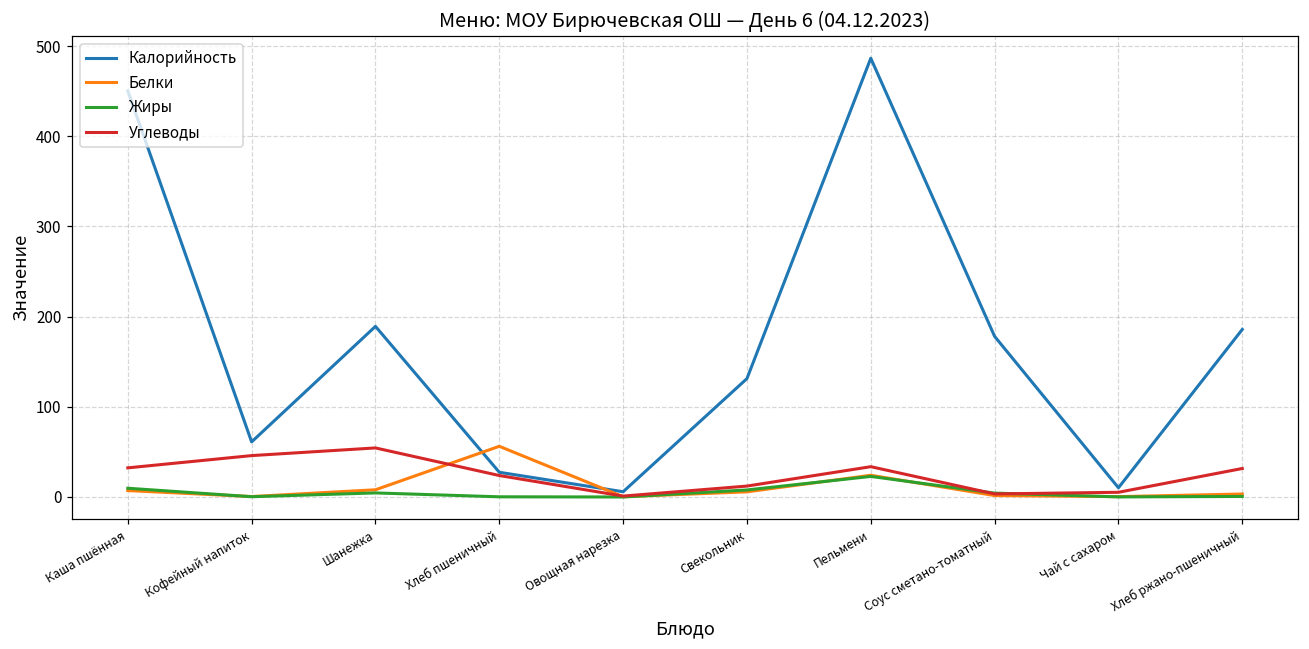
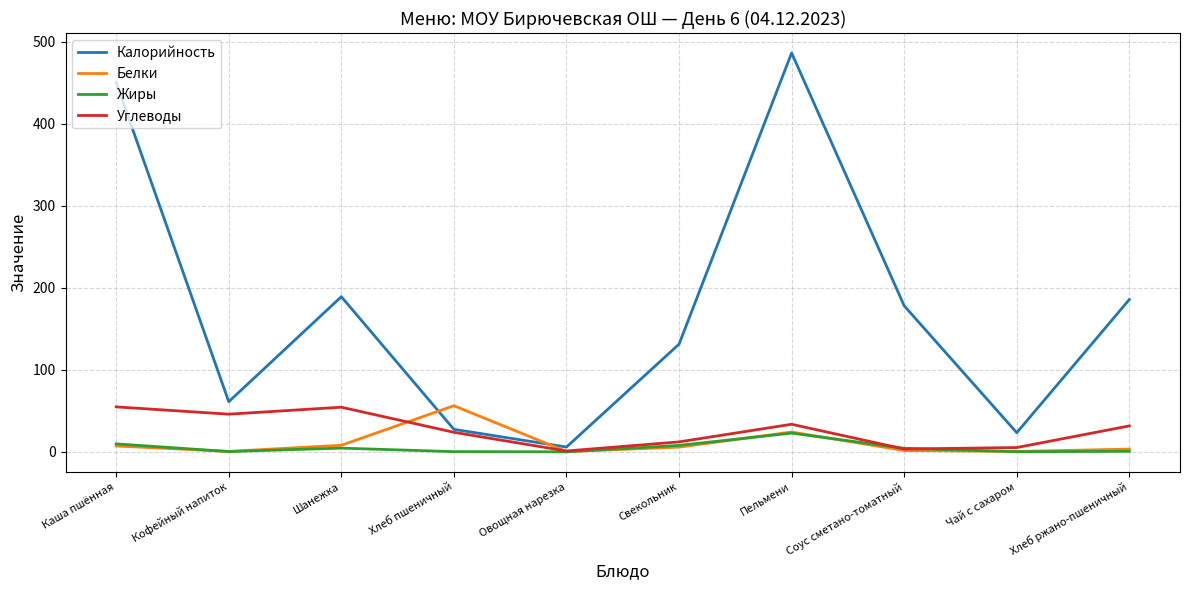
  {
    "Калорийность": {
      "Кофейный напиток": 60,
      "Шанежка": 190,
      "Хлеб пшеничный": 30,
      "Овощная нарезка": 10,
      "Свекольник": 130,
      "Пельмени": 490,
      "Соус сметано-томатный": 180,
-     "Чай с сахаром": 10,
+     "Чай с сахаром": 20,
      "Хлеб ржано-пшеничный": 190
    },
    "Белки": {
      "Шанежка": 10,
      "Хлеб пшеничный": 60
    },
    "Жиры": {
      "Шанежка": 0,
      "Хлеб пшеничный": 0
    },
    "Углеводы": {
-     "Каша пшённая": 30,
+     "Каша пшённая": 50,
      "Кофейный напиток": 50,
      "Шанежка": 50,
      "Хлеб пшеничный": 20,
      "Свекольник": 10,
      "Пельмени": 30,
      "Чай с сахаром": 10,
      "Хлеб ржано-пшеничный": 30
    }
  }
